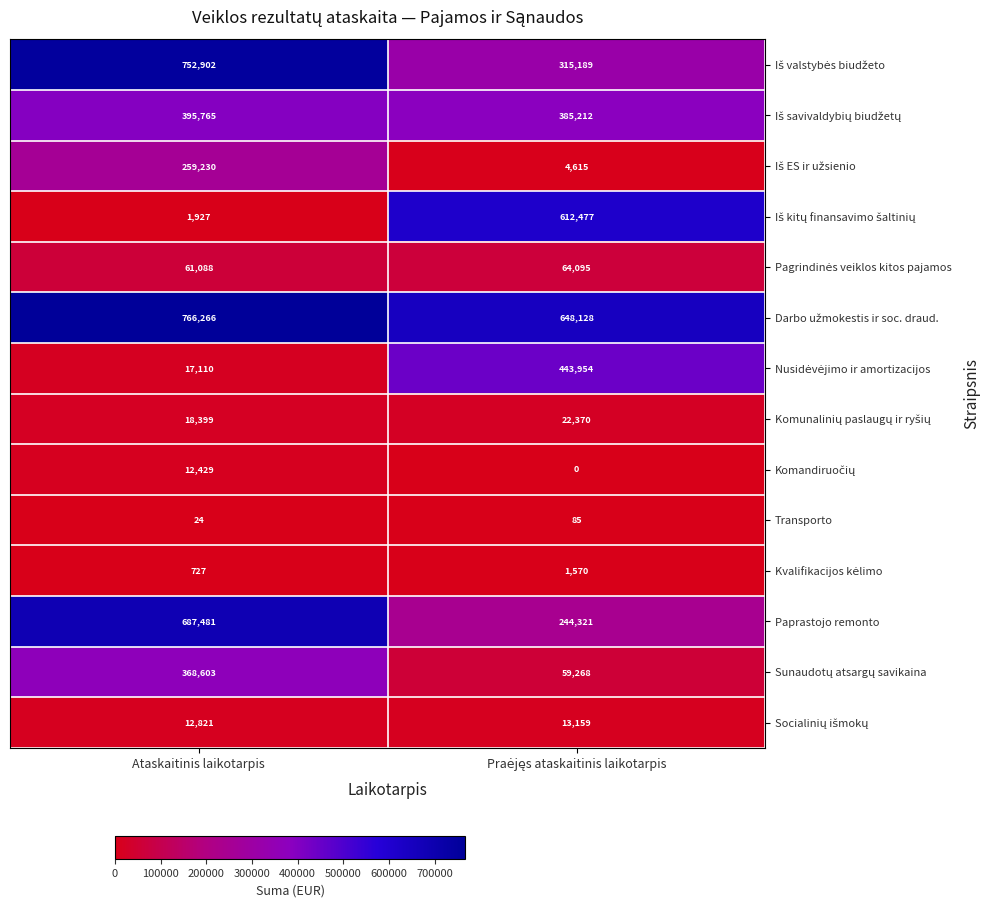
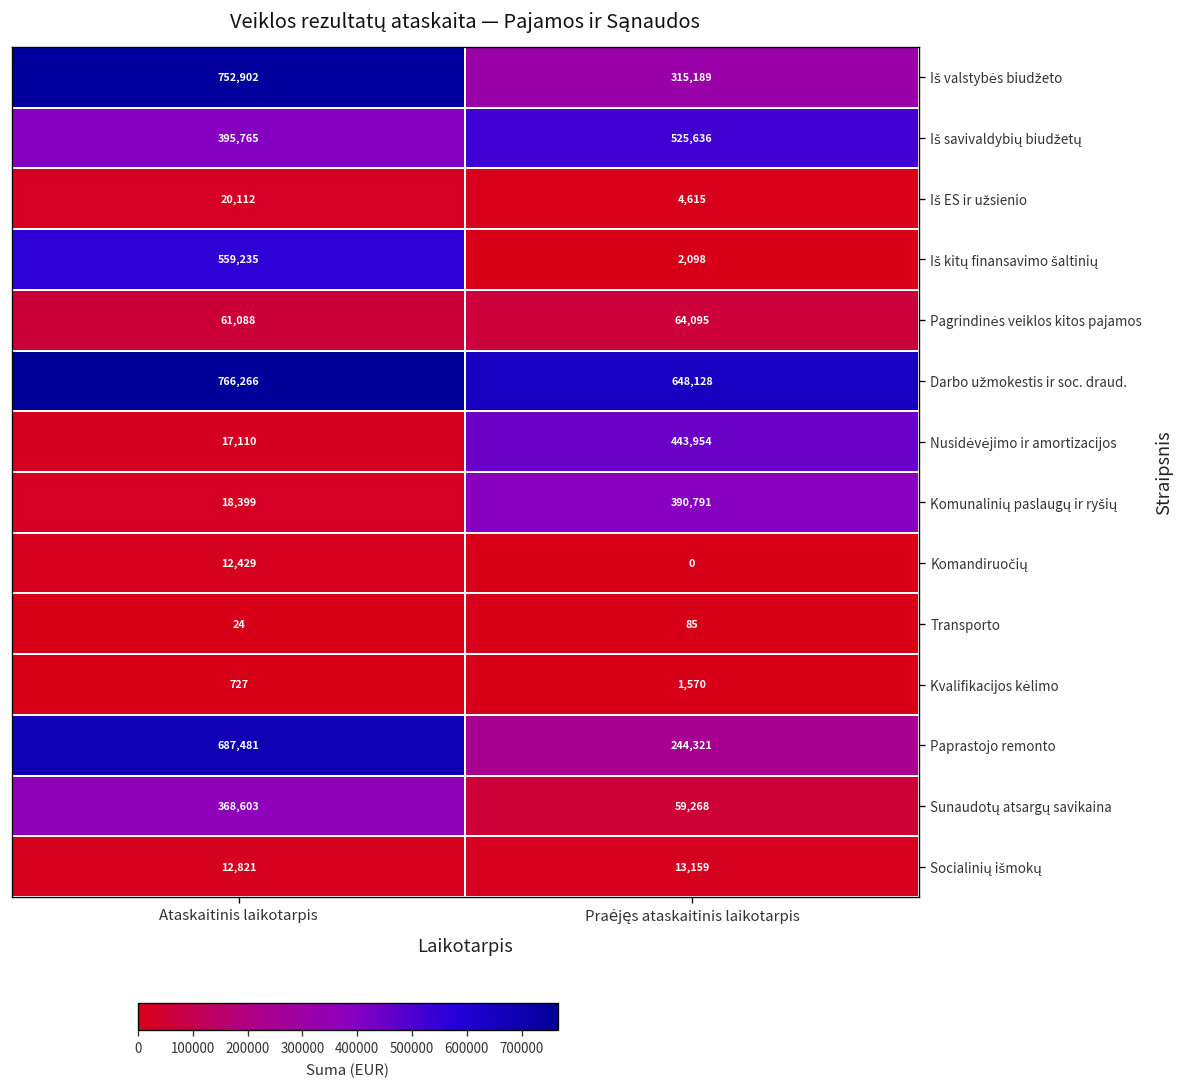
  {
    "Iš valstybės biudžeto": {
      "Ataskaitinis laikotarpis": "752,902",
      "Praėjęs ataskaitinis laikotarpis": "315,189"
    },
    "Iš savivaldybių biudžetų": {
      "Ataskaitinis laikotarpis": "395,765",
-     "Praėjęs ataskaitinis laikotarpis": "385,212"
+     "Praėjęs ataskaitinis laikotarpis": "525,636"
    },
    "Iš ES ir užsienio": {
-     "Ataskaitinis laikotarpis": "259,230",
+     "Ataskaitinis laikotarpis": "20,112",
      "Praėjęs ataskaitinis laikotarpis": "4,615"
    },
    "Iš kitų finansavimo šaltinių": {
-     "Ataskaitinis laikotarpis": "1,927",
-     "Praėjęs ataskaitinis laikotarpis": "612,477"
+     "Ataskaitinis laikotarpis": "559,235",
+     "Praėjęs ataskaitinis laikotarpis": "2,098"
    },
    "Pagrindinės veiklos kitos pajamos": {
      "Ataskaitinis laikotarpis": "61,088",
      "Praėjęs ataskaitinis laikotarpis": "64,095"
    },
    "Darbo užmokestis ir soc. draud.": {
      "Ataskaitinis laikotarpis": "766,266",
      "Praėjęs ataskaitinis laikotarpis": "648,128"
    },
    "Nusidėvėjimo ir amortizacijos": {
      "Ataskaitinis laikotarpis": "17,110",
      "Praėjęs ataskaitinis laikotarpis": "443,954"
    },
    "Komunalinių paslaugų ir ryšių": {
      "Ataskaitinis laikotarpis": "18,399",
-     "Praėjęs ataskaitinis laikotarpis": "22,370"
+     "Praėjęs ataskaitinis laikotarpis": "390,791"
    },
    "Komandiruočių": {
      "Ataskaitinis laikotarpis": "12,429",
      "Praėjęs ataskaitinis laikotarpis": "0"
    },
    "Transporto": {
      "Ataskaitinis laikotarpis": "24",
      "Praėjęs ataskaitinis laikotarpis": "85"
    },
    "Kvalifikacijos kėlimo": {
      "Ataskaitinis laikotarpis": "727",
      "Praėjęs ataskaitinis laikotarpis": "1,570"
    },
    "Paprastojo remonto": {
      "Ataskaitinis laikotarpis": "687,481",
      "Praėjęs ataskaitinis laikotarpis": "244,321"
    },
    "Sunaudotų atsargų savikaina": {
      "Ataskaitinis laikotarpis": "368,603",
      "Praėjęs ataskaitinis laikotarpis": "59,268"
    },
    "Socialinių išmokų": {
      "Ataskaitinis laikotarpis": "12,821",
      "Praėjęs ataskaitinis laikotarpis": "13,159"
    }
  }
